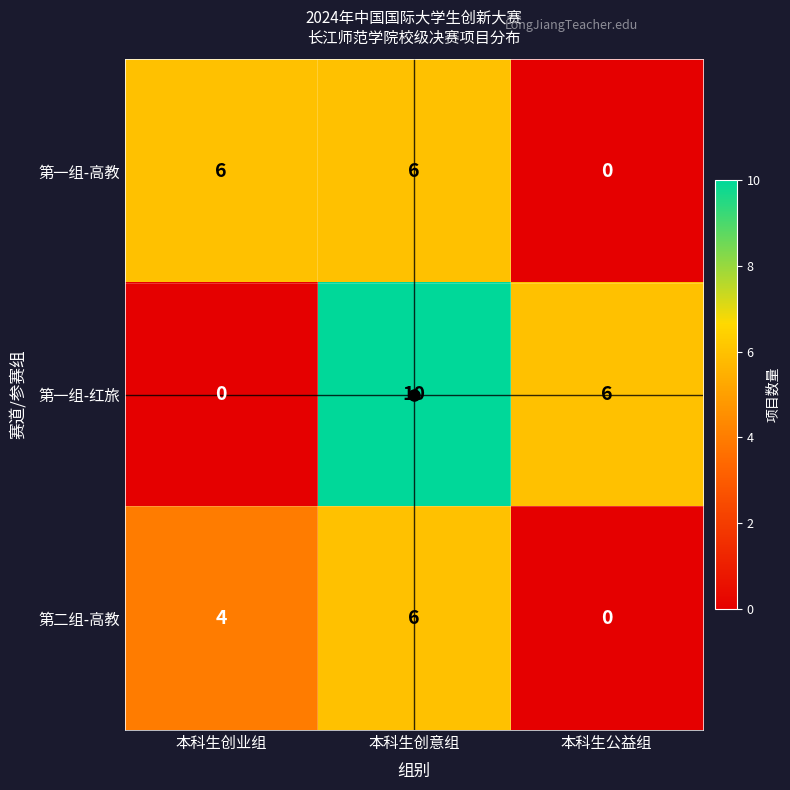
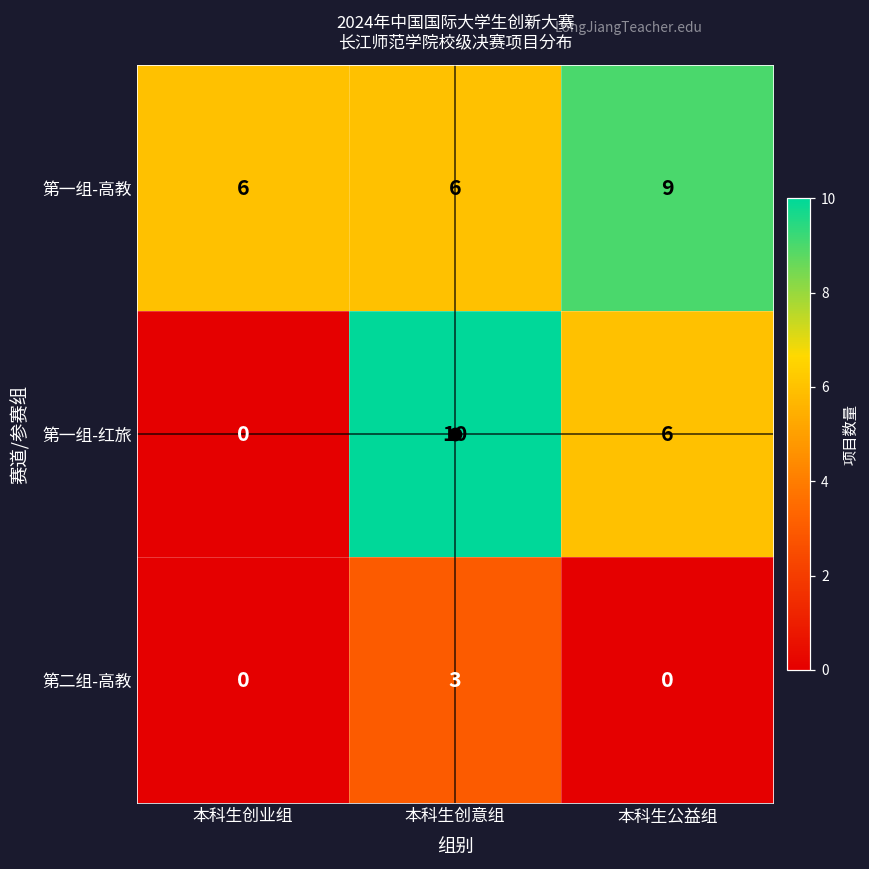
  {
    "第一组-高教": {
      "本科生创业组": 6,
      "本科生创意组": 6,
-     "本科生公益组": 0
+     "本科生公益组": 9
    },
    "第一组-红旅": {
      "本科生创业组": 0,
      "本科生公益组": 6
    },
    "第二组-高教": {
-     "本科生创业组": 4,
-     "本科生创意组": 6,
+     "本科生创业组": 0,
+     "本科生创意组": 3,
      "本科生公益组": 0
    }
  }
